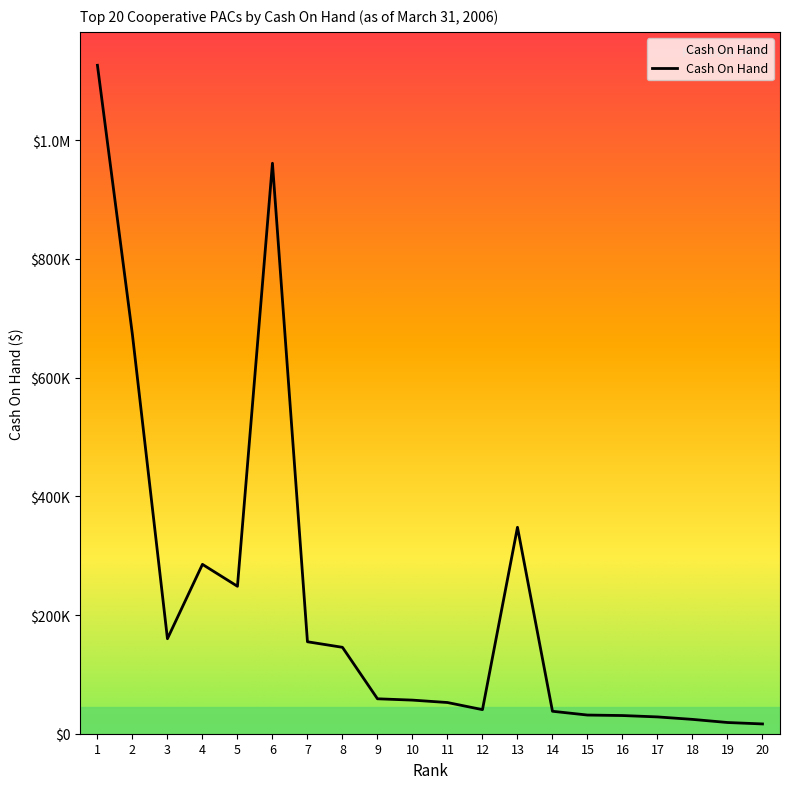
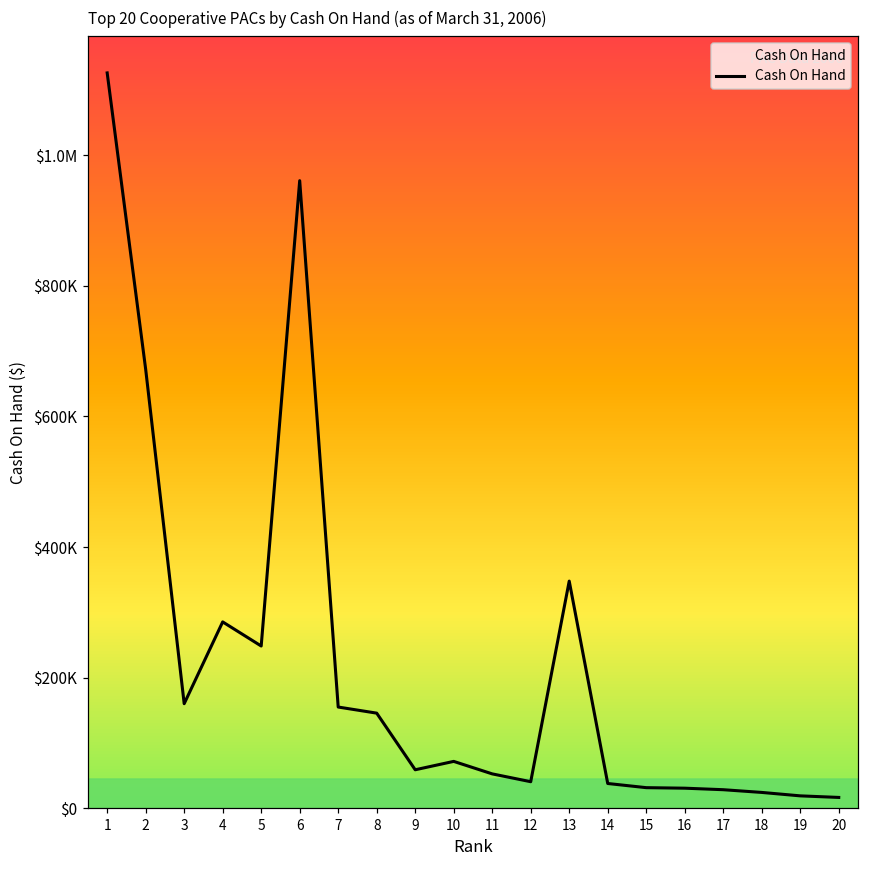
  {
    "1": "$1130000",
    "2": "$670000",
    "3": "$160000",
    "4": "$290000",
    "5": "$250000",
    "6": "$960000",
    "7": "$150000",
    "8": "$150000",
    "9": "$60000",
-   "10": "$60000",
+   "10": "$70000",
    "11": "$50000",
    "13": "$350000"
  }
